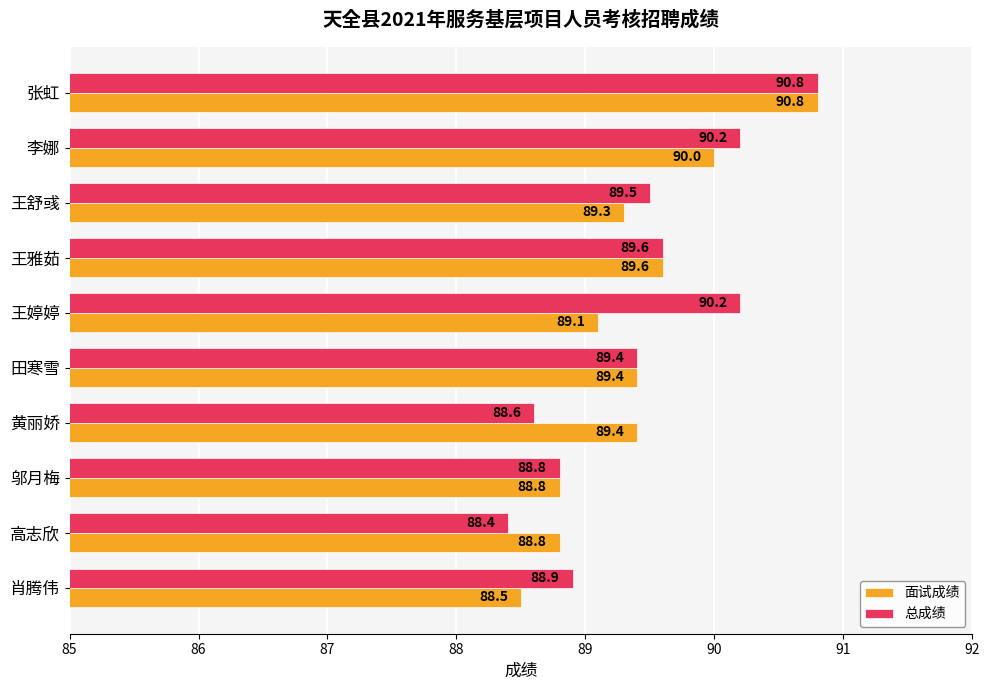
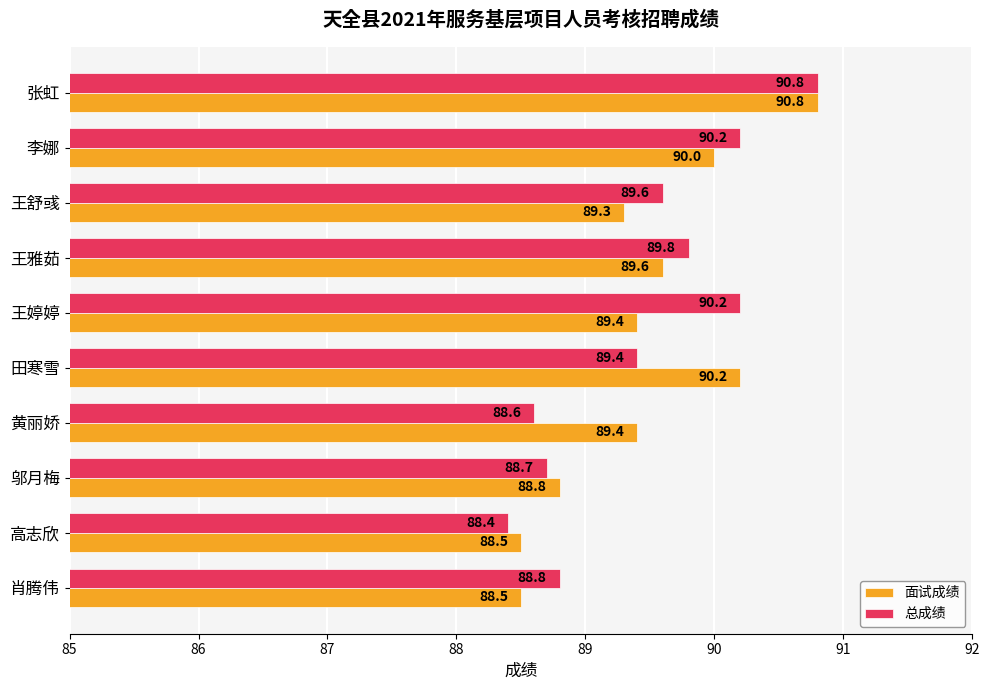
  {
    "面试成绩": {
      "张虹": 90.8,
      "李娜": 90.0,
      "王舒彧": 89.3,
      "王雅茹": 89.6,
-     "王婷婷": 89.1,
-     "田寒雪": 89.4,
+     "王婷婷": 89.4,
+     "田寒雪": 90.2,
      "黄丽娇": 89.4,
      "邬月梅": 88.8,
-     "高志欣": 88.8,
+     "高志欣": 88.5,
      "肖腾伟": 88.5
    },
    "总成绩": {
      "张虹": 90.8,
      "李娜": 90.2,
-     "王舒彧": 89.5,
-     "王雅茹": 89.6,
+     "王舒彧": 89.6,
+     "王雅茹": 89.8,
      "王婷婷": 90.2,
      "田寒雪": 89.4,
      "黄丽娇": 88.6,
-     "邬月梅": 88.8,
+     "邬月梅": 88.7,
      "高志欣": 88.4,
-     "肖腾伟": 88.9
+     "肖腾伟": 88.8
    }
  }
